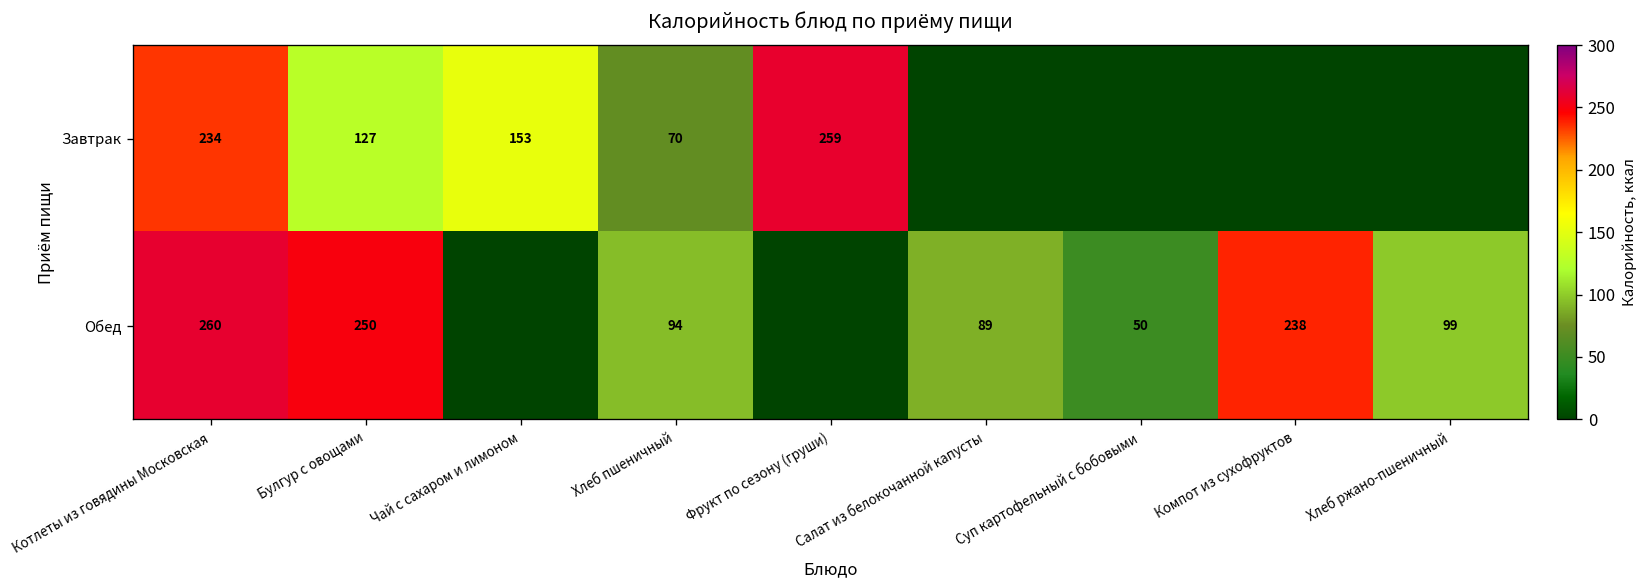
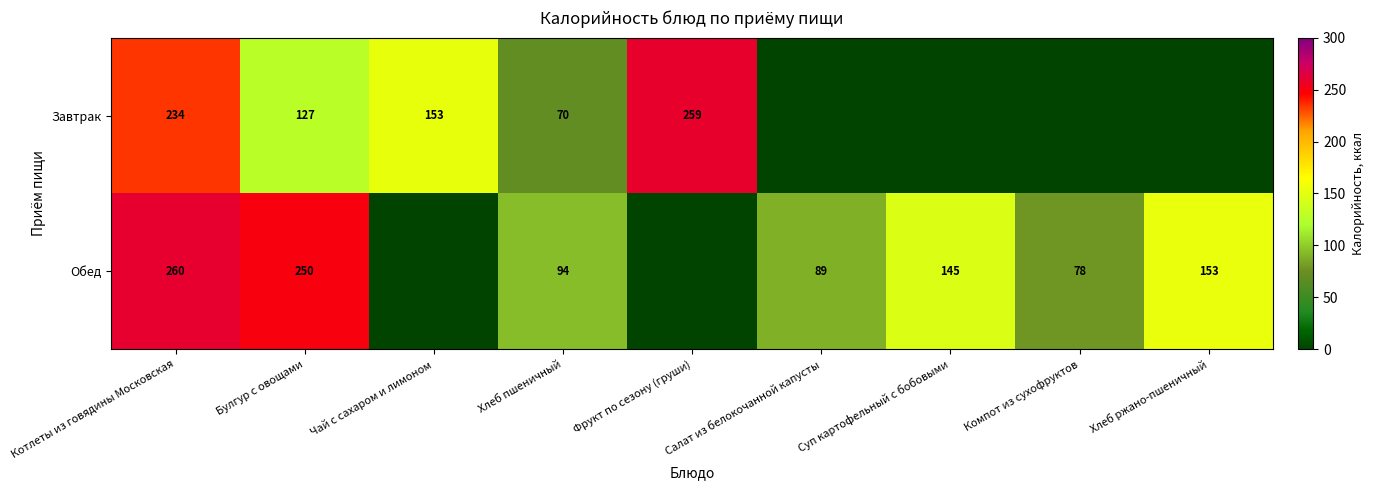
  {
    "Завтрак": {
      "Котлеты из говядины Московская": 234,
      "Булгур с овощами": 127,
      "Чай с сахаром и лимоном": 153,
      "Хлеб пшеничный": 70,
      "Фрукт по сезону (груши)": 259
    },
    "Обед": {
      "Котлеты из говядины Московская": 260,
      "Булгур с овощами": 250,
      "Хлеб пшеничный": 94,
      "Салат из белокочанной капусты": 89,
-     "Суп картофельный с бобовыми": 50,
-     "Компот из сухофруктов": 238,
-     "Хлеб ржано-пшеничный": 99
+     "Суп картофельный с бобовыми": 145,
+     "Компот из сухофруктов": 78,
+     "Хлеб ржано-пшеничный": 153
    }
  }
